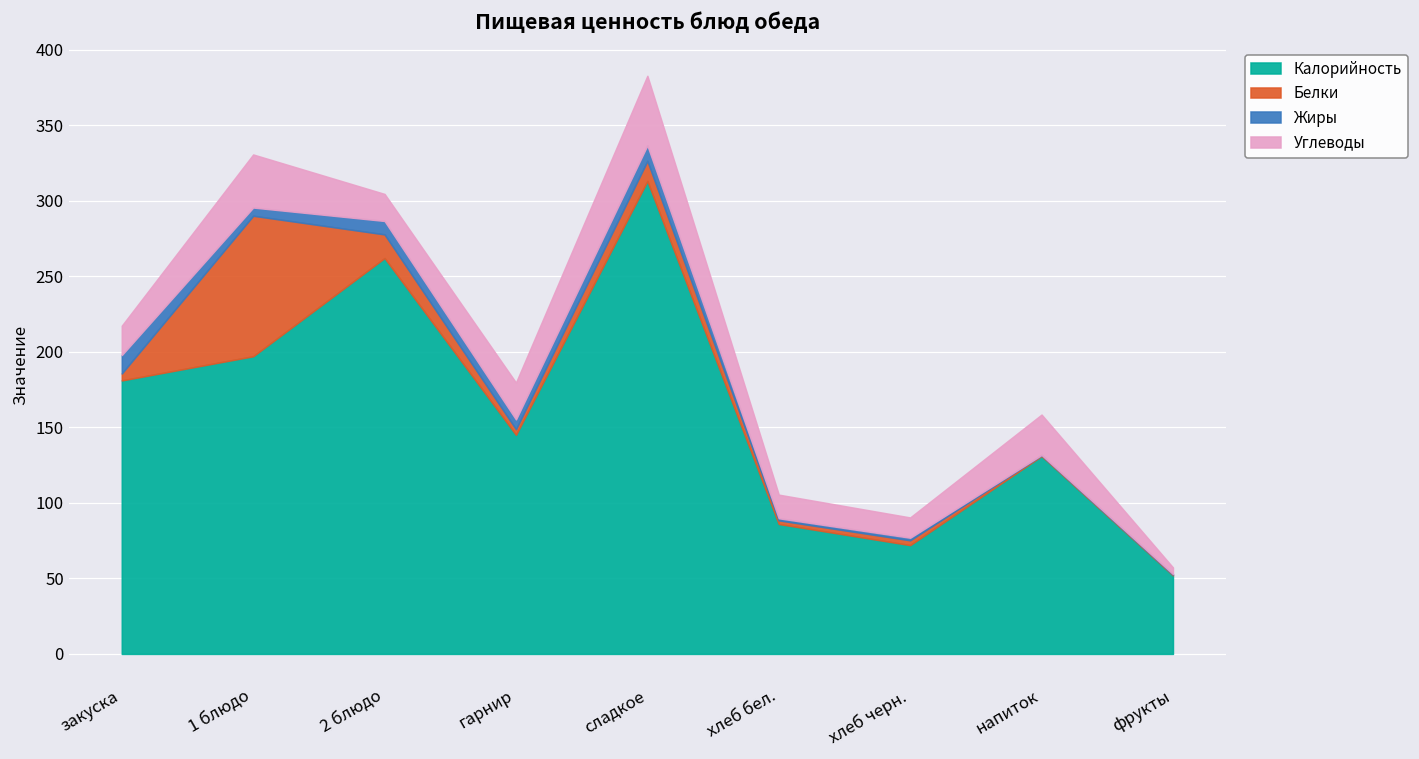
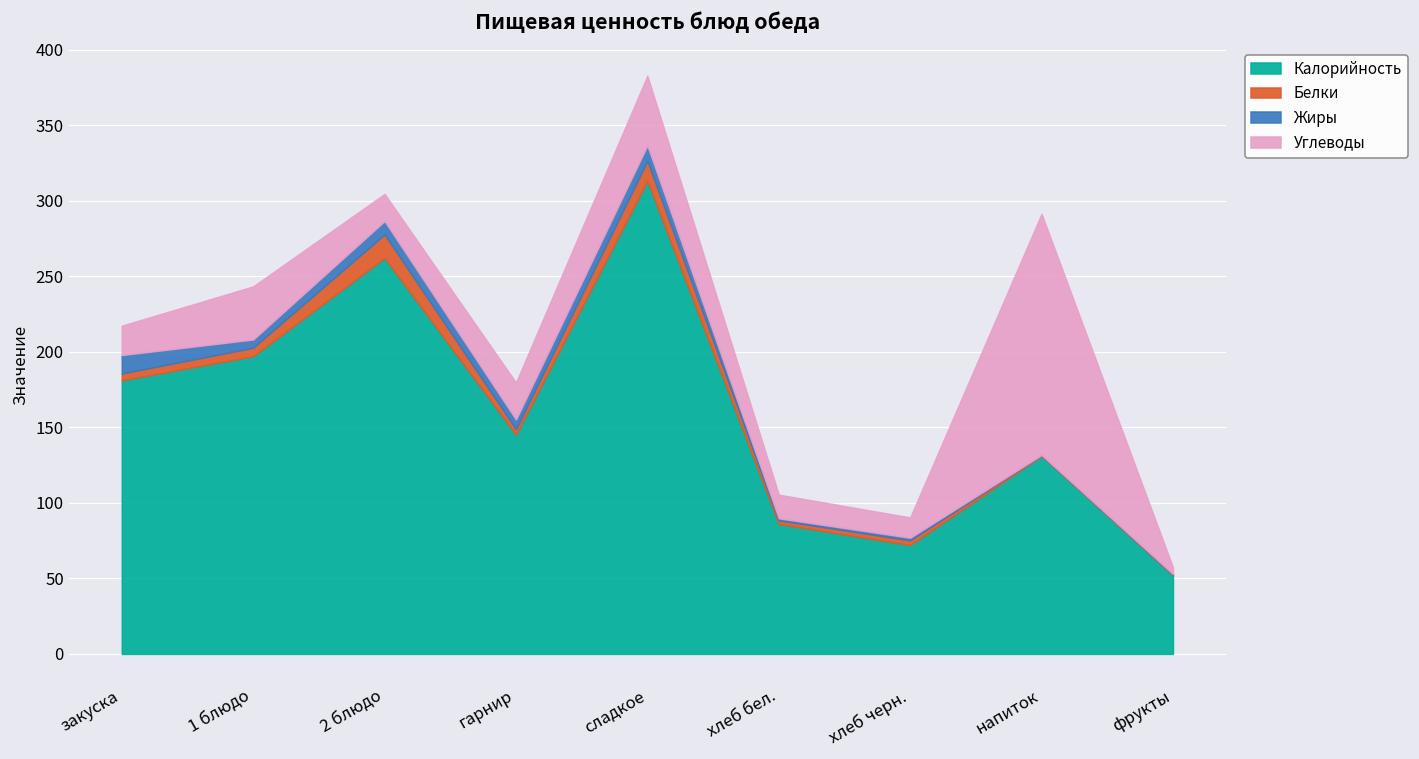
  {
    "Калорийность": {
      "закуска": 181,
      "1 блюдо": 197,
      "2 блюдо": 262,
      "гарнир": 145,
      "сладкое": 313,
      "хлеб бел.": 86,
      "хлеб черн.": 72
    },
    "Белки": {
      "закуска": 5,
-     "1 блюдо": 93,
+     "1 блюдо": 6,
      "2 блюдо": 16,
      "гарнир": 4,
      "сладкое": 13
    },
    "Жиры": {
      "закуска": 12,
      "1 блюдо": 5,
      "2 блюдо": 9,
      "гарнир": 6,
      "сладкое": 10
    },
    "Углеводы": {
      "закуска": 19,
      "1 блюдо": 35,
      "2 блюдо": 18,
      "гарнир": 24,
      "сладкое": 46,
      "хлеб бел.": 16,
      "хлеб черн.": 13,
-     "напиток": 27,
+     "напиток": 160,
      "фрукты": 4
    }
  }
